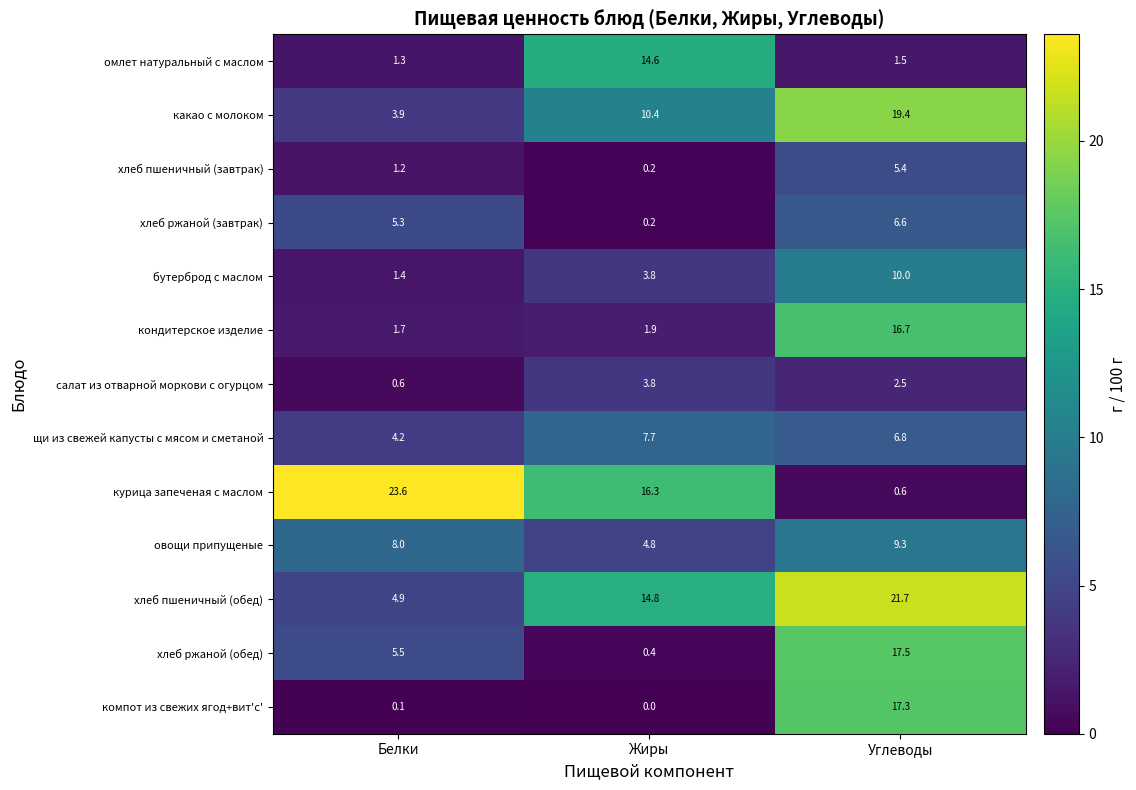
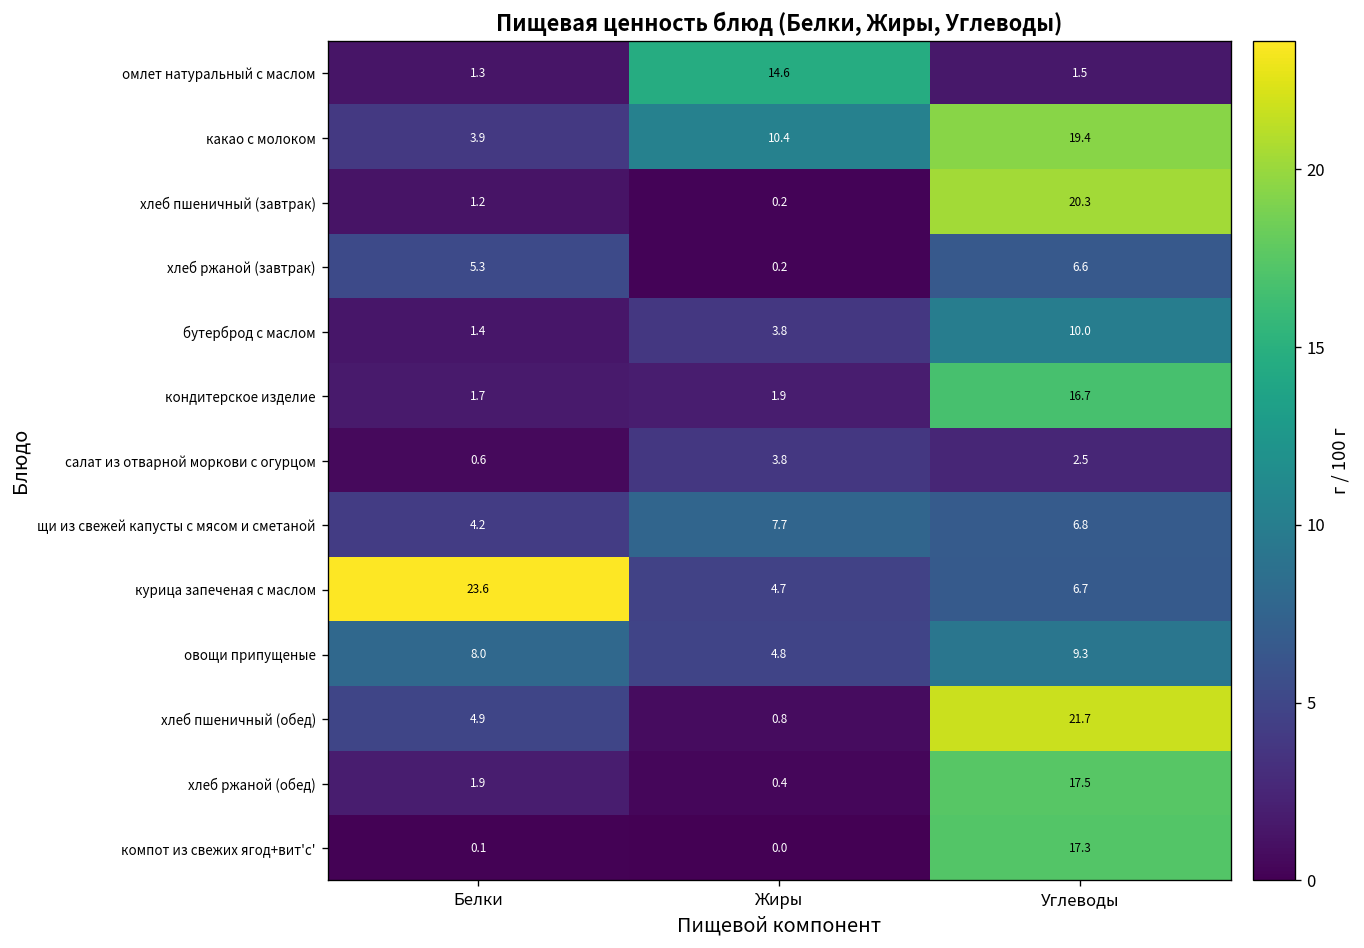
  {
    "омлет натуральный с маслом": {
      "Белки": 1.3,
      "Жиры": 14.6,
      "Углеводы": 1.5
    },
    "какао с молоком": {
      "Белки": 3.9,
      "Жиры": 10.4,
      "Углеводы": 19.4
    },
    "хлеб пшеничный (завтрак)": {
      "Белки": 1.2,
      "Жиры": 0.2,
-     "Углеводы": 5.4
+     "Углеводы": 20.3
    },
    "хлеб ржаной (завтрак)": {
      "Белки": 5.3,
      "Жиры": 0.2,
      "Углеводы": 6.6
    },
    "бутерброд с маслом": {
      "Белки": 1.4,
      "Жиры": 3.8,
      "Углеводы": 10.0
    },
    "кондитерское изделие": {
      "Белки": 1.7,
      "Жиры": 1.9,
      "Углеводы": 16.7
    },
    "салат из отварной моркови с огурцом": {
      "Белки": 0.6,
      "Жиры": 3.8,
      "Углеводы": 2.5
    },
    "щи из свежей капусты с мясом и сметаной": {
      "Белки": 4.2,
      "Жиры": 7.7,
      "Углеводы": 6.8
    },
    "курица запеченая с маслом": {
      "Белки": 23.6,
-     "Жиры": 16.3,
-     "Углеводы": 0.6
+     "Жиры": 4.7,
+     "Углеводы": 6.7
    },
    "овощи припущеные": {
      "Белки": 8.0,
      "Жиры": 4.8,
      "Углеводы": 9.3
    },
    "хлеб пшеничный (обед)": {
      "Белки": 4.9,
-     "Жиры": 14.8,
+     "Жиры": 0.8,
      "Углеводы": 21.7
    },
    "хлеб ржаной (обед)": {
-     "Белки": 5.5,
+     "Белки": 1.9,
      "Жиры": 0.4,
      "Углеводы": 17.5
    },
    "компот из свежих ягод+вит'с'": {
      "Белки": 0.1,
      "Жиры": 0.0,
      "Углеводы": 17.3
    }
  }
